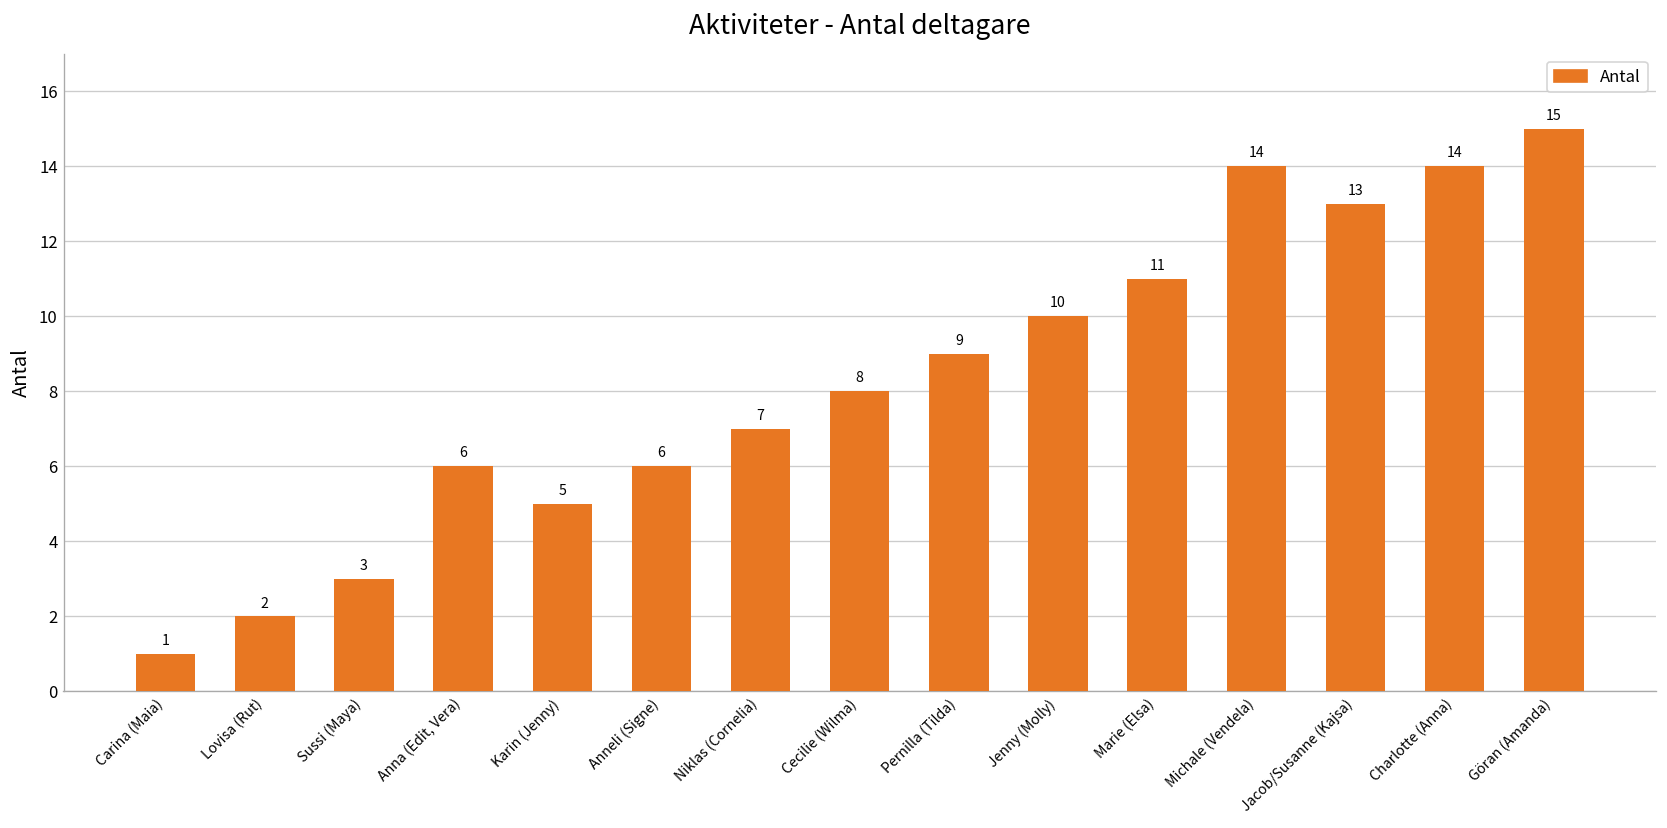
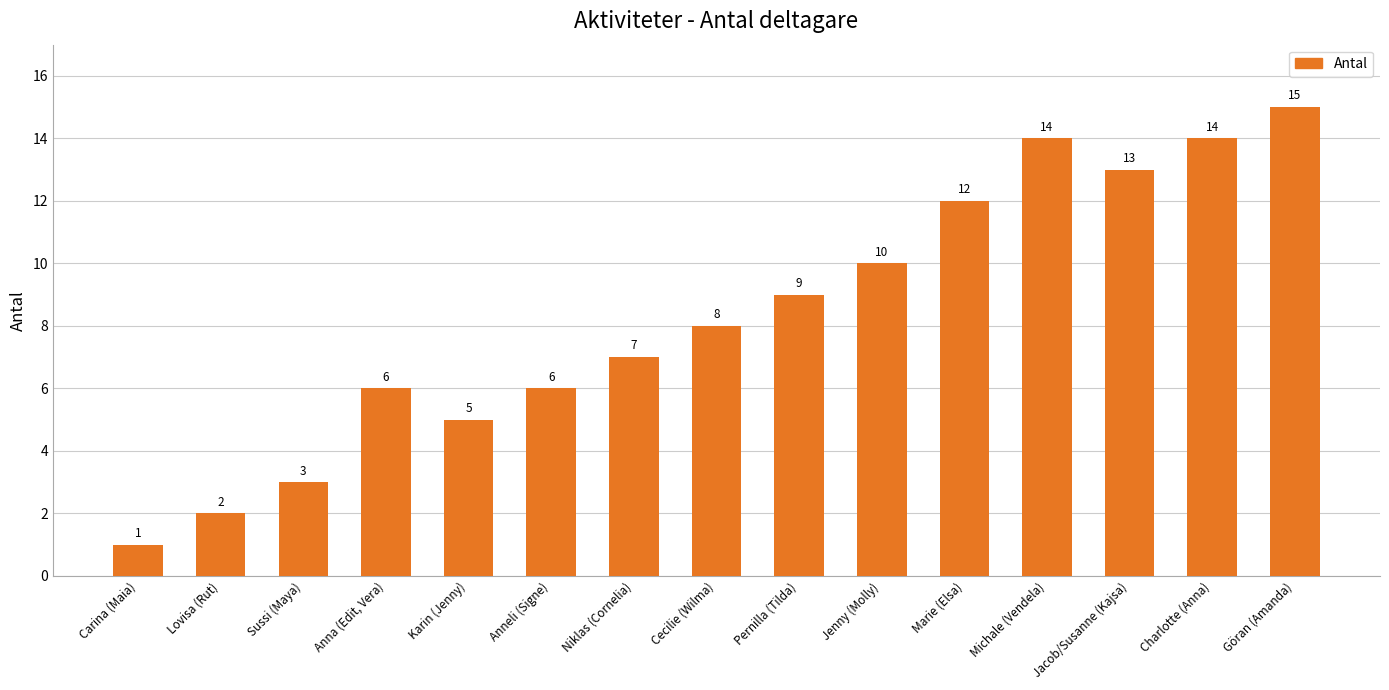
  {
    "Carina (Maia)": 1,
    "Lovisa (Rut)": 2,
    "Sussi (Maya)": 3,
    "Anna (Edit, Vera)": 6,
    "Karin (Jenny)": 5,
    "Anneli (Signe)": 6,
    "Niklas (Cornelia)": 7,
    "Cecilie (Wilma)": 8,
    "Pernilla (Tilda)": 9,
    "Jenny (Molly)": 10,
-   "Marie (Elsa)": 11,
+   "Marie (Elsa)": 12,
    "Michale (Vendela)": 14,
    "Jacob/Susanne (Kajsa)": 13,
    "Charlotte (Anna)": 14,
    "Göran (Amanda)": 15
  }
